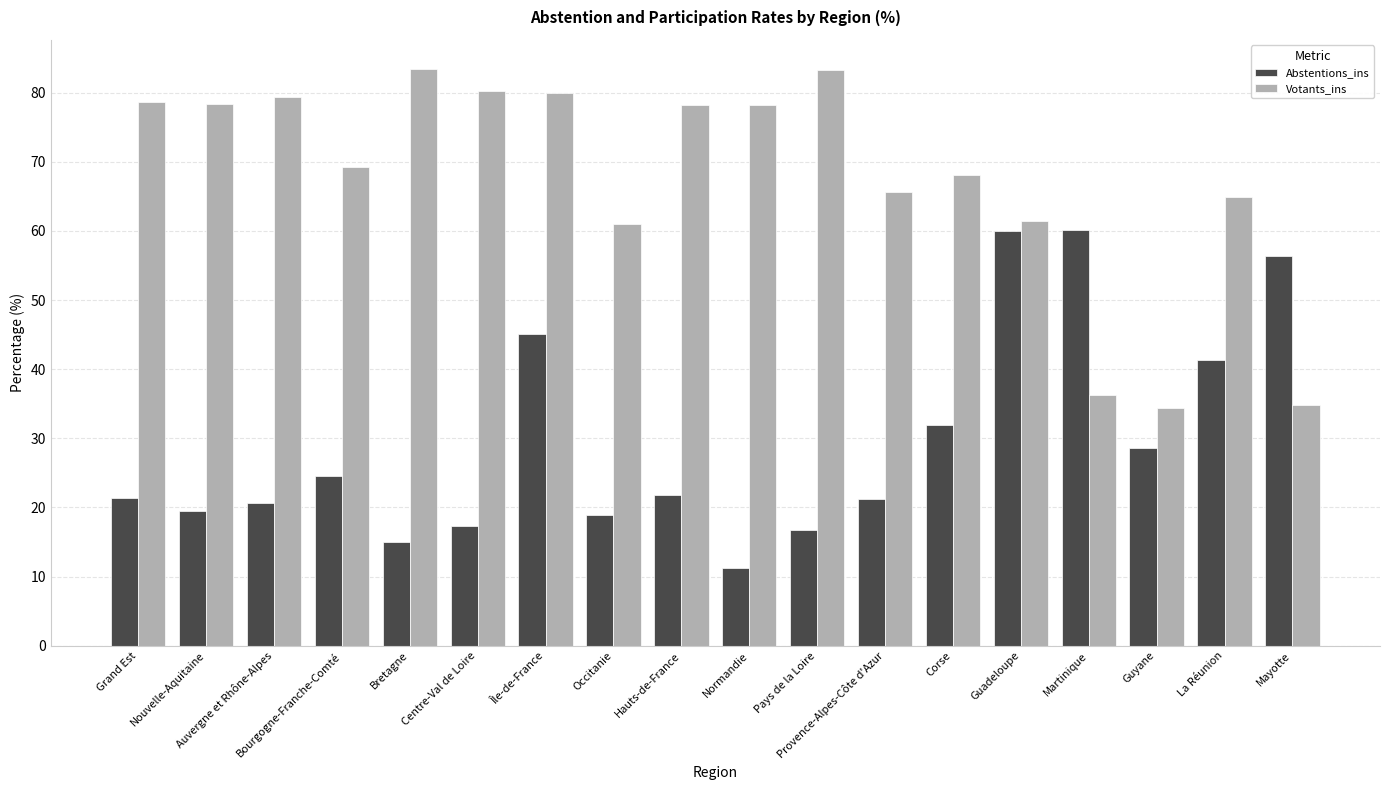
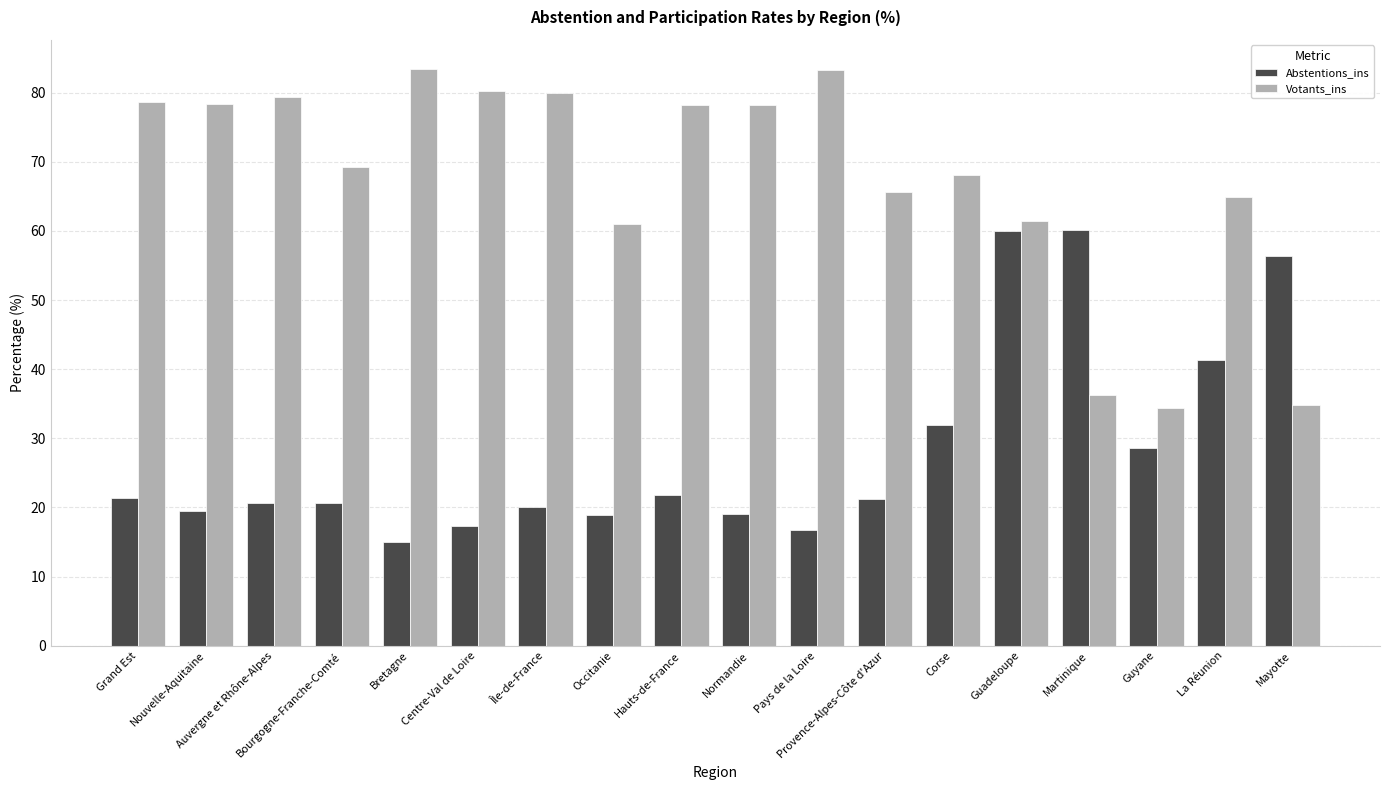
  {
    "Abstentions_ins": {
      "Grand Est": 21,
      "Nouvelle-Aquitaine": 20,
      "Auvergne et Rhône-Alpes": 21,
-     "Bourgogne-Franche-Comté": 24,
+     "Bourgogne-Franche-Comté": 21,
      "Bretagne": 15,
      "Centre-Val de Loire": 17,
-     "Île-de-France": 45,
+     "Île-de-France": 20,
      "Occitanie": 19,
      "Hauts-de-France": 22,
-     "Normandie": 11,
+     "Normandie": 19,
      "Pays de la Loire": 17,
      "Provence-Alpes-Côte d'Azur": 21,
      "Corse": 32,
      "Guadeloupe": 60,
      "Martinique": 60,
      "Guyane": 29,
      "La Réunion": 41,
      "Mayotte": 56
    },
    "Votants_ins": {
      "Grand Est": 79,
      "Nouvelle-Aquitaine": 78,
      "Auvergne et Rhône-Alpes": 79,
      "Bourgogne-Franche-Comté": 69,
      "Bretagne": 83,
      "Centre-Val de Loire": 80,
      "Île-de-France": 80,
      "Occitanie": 61,
      "Hauts-de-France": 78,
      "Normandie": 78,
      "Pays de la Loire": 83,
      "Provence-Alpes-Côte d'Azur": 66,
      "Corse": 68,
      "Guadeloupe": 61,
      "Martinique": 36,
      "Guyane": 34,
      "La Réunion": 65,
      "Mayotte": 35
    }
  }
